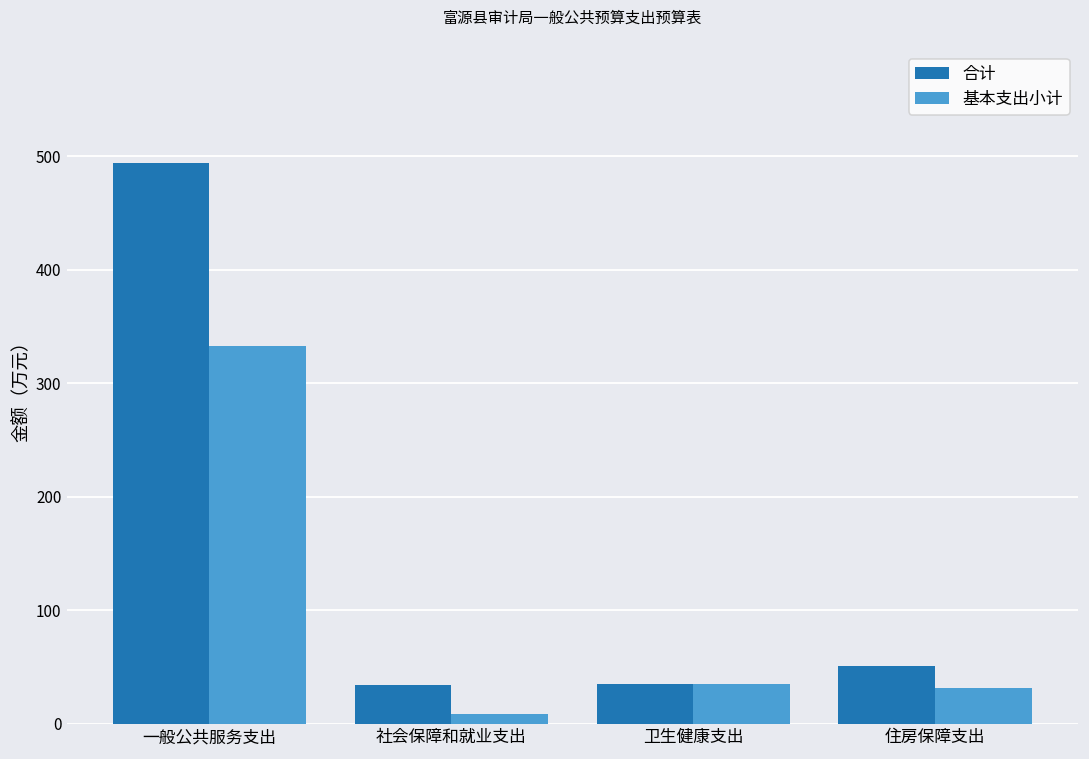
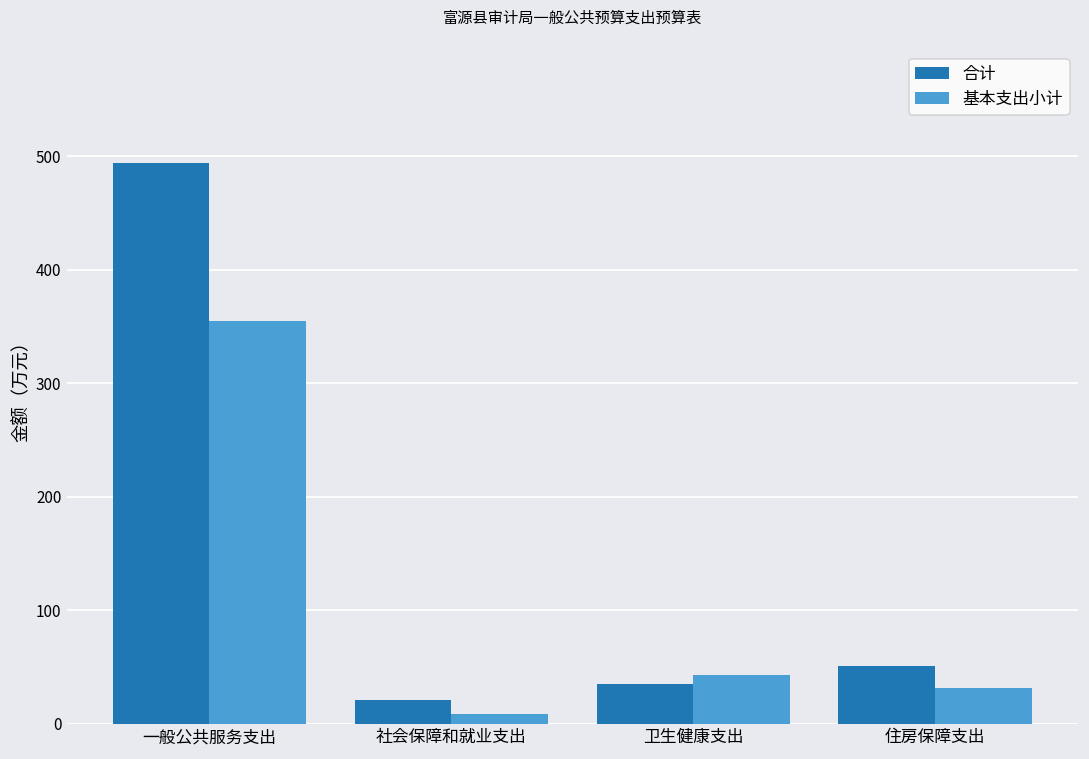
  {
    "合计": {
      "一般公共服务支出": 494,
-     "社会保障和就业支出": 34,
+     "社会保障和就业支出": 21,
      "卫生健康支出": 35,
      "住房保障支出": 51
    },
    "基本支出小计": {
-     "一般公共服务支出": 333,
+     "一般公共服务支出": 355,
      "社会保障和就业支出": 8,
-     "卫生健康支出": 35,
+     "卫生健康支出": 43,
      "住房保障支出": 32
    }
  }
